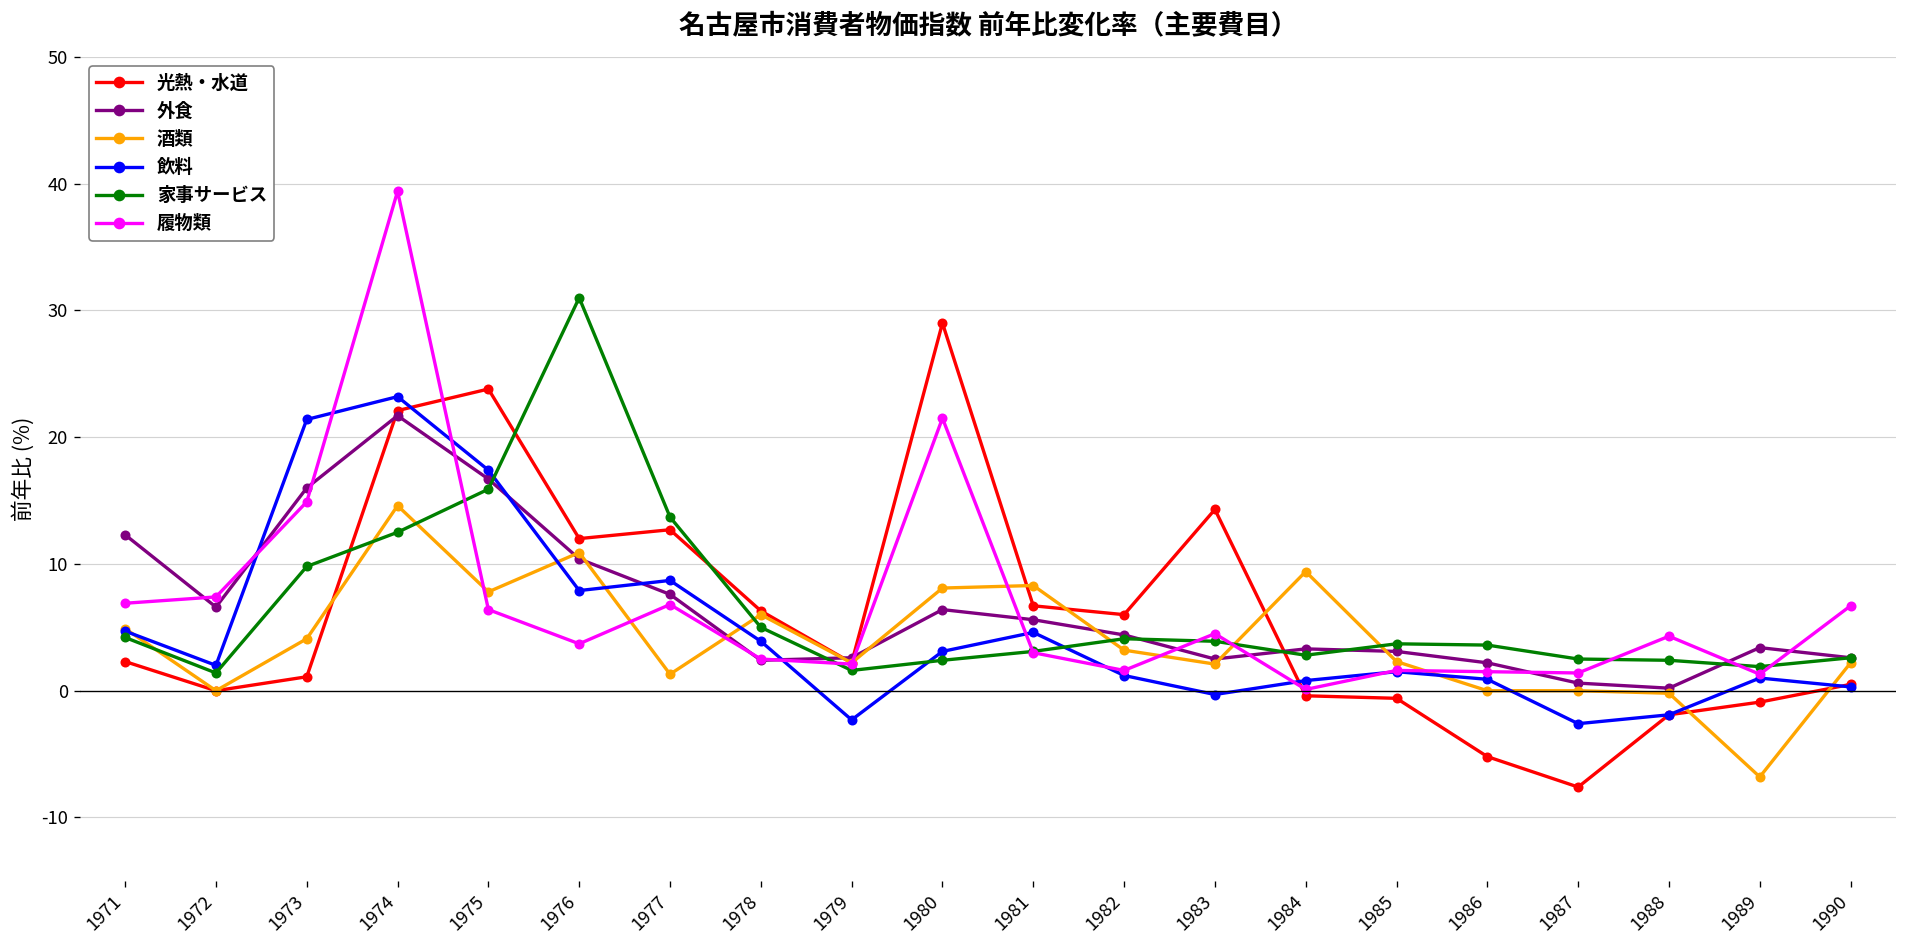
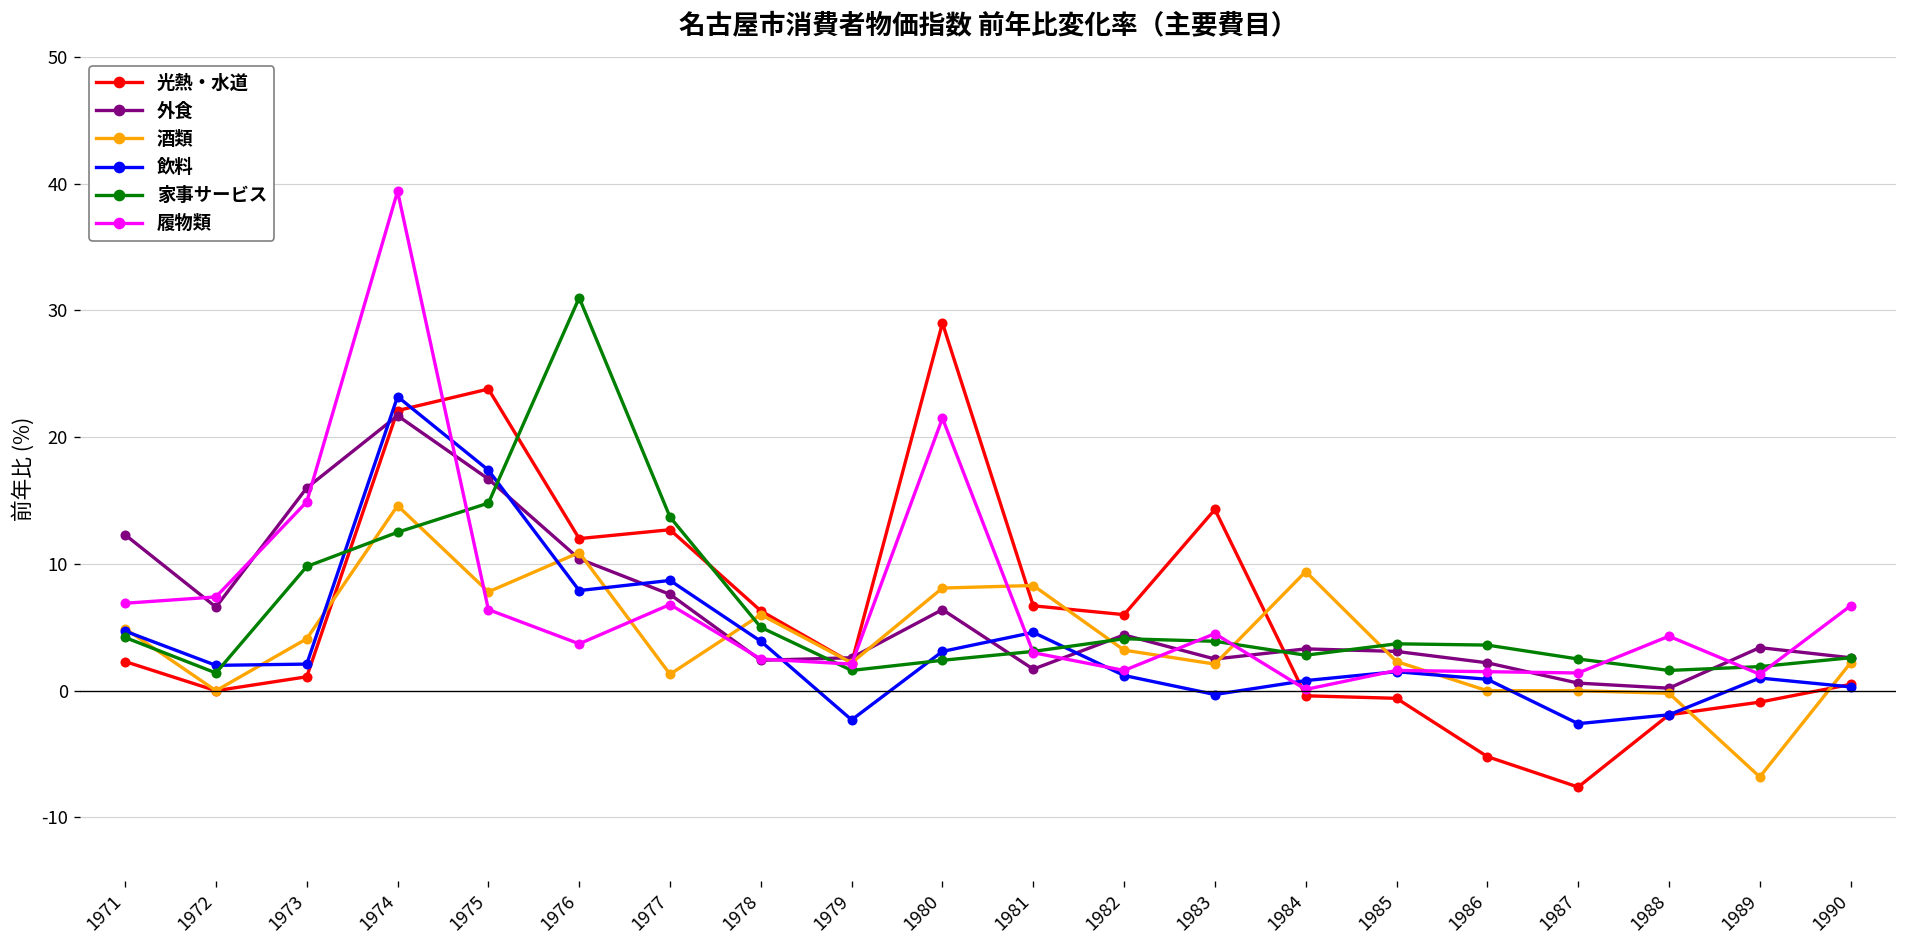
  {
    "光熱・水道": {
      "1971": 2.3,
      "1973": 1.1,
      "1974": 22.1,
      "1975": 23.8,
      "1976": 12.0,
      "1977": 12.7,
      "1978": 6.3,
      "1980": 29.0,
      "1981": 6.7,
      "1982": 6.0,
      "1983": 14.3,
      "1984": -0.4,
      "1985": -0.6,
      "1986": -5.2,
      "1987": -7.6,
      "1989": -0.9
    },
    "外食": {
      "1971": 12.3,
      "1972": 6.6,
      "1973": 16.0,
      "1974": 21.7,
      "1975": 16.7,
      "1976": 10.4,
      "1977": 7.6,
      "1979": 2.6,
      "1980": 6.4,
-     "1981": 5.6,
+     "1981": 1.7,
      "1982": 4.4,
      "1983": 2.5,
      "1984": 3.3,
      "1985": 3.1,
      "1986": 2.2,
      "1987": 0.6,
      "1988": 0.2,
      "1989": 3.4
    },
    "酒類": {
      "1973": 4.1,
      "1974": 14.6,
      "1975": 7.8,
      "1976": 10.9,
      "1977": 1.3,
      "1978": 6.0,
      "1980": 8.1,
      "1981": 8.3,
      "1982": 3.2,
      "1983": 2.1,
      "1984": 9.4,
      "1985": 2.3,
      "1986": 0.0,
      "1987": 0.0,
      "1988": -0.2,
      "1989": -6.8,
      "1990": 2.2
    },
    "飲料": {
      "1972": 2.0,
-     "1973": 21.4,
+     "1973": 2.1,
      "1974": 23.2,
      "1975": 17.4,
      "1976": 7.9,
      "1977": 8.7,
      "1978": 3.9,
      "1979": -2.3,
      "1980": 3.1,
      "1981": 4.6,
      "1982": 1.2,
      "1983": -0.3,
      "1984": 0.8,
      "1986": 0.9,
      "1987": -2.6,
      "1989": 1.0
    },
    "家事サービス": {
      "1971": 4.2,
      "1972": 1.4,
      "1973": 9.8,
      "1974": 12.5,
-     "1975": 15.9,
+     "1975": 14.8,
      "1976": 31.0,
      "1977": 13.7,
      "1978": 5.0,
      "1979": 1.6,
      "1980": 2.4,
      "1982": 4.1,
      "1983": 3.9,
      "1984": 2.8,
      "1985": 3.7,
      "1986": 3.6,
      "1987": 2.5,
-     "1988": 2.4,
+     "1988": 1.6,
      "1989": 1.9
    },
    "履物類": {
      "1971": 6.9,
      "1972": 7.4,
      "1973": 14.9,
      "1974": 39.4,
      "1975": 6.4,
      "1976": 3.7,
      "1977": 6.8,
      "1980": 21.5,
      "1982": 1.6,
      "1983": 4.5,
      "1984": 0.1,
      "1986": 1.5,
      "1987": 1.4,
      "1988": 4.3,
      "1989": 1.3,
      "1990": 6.7
    }
  }
